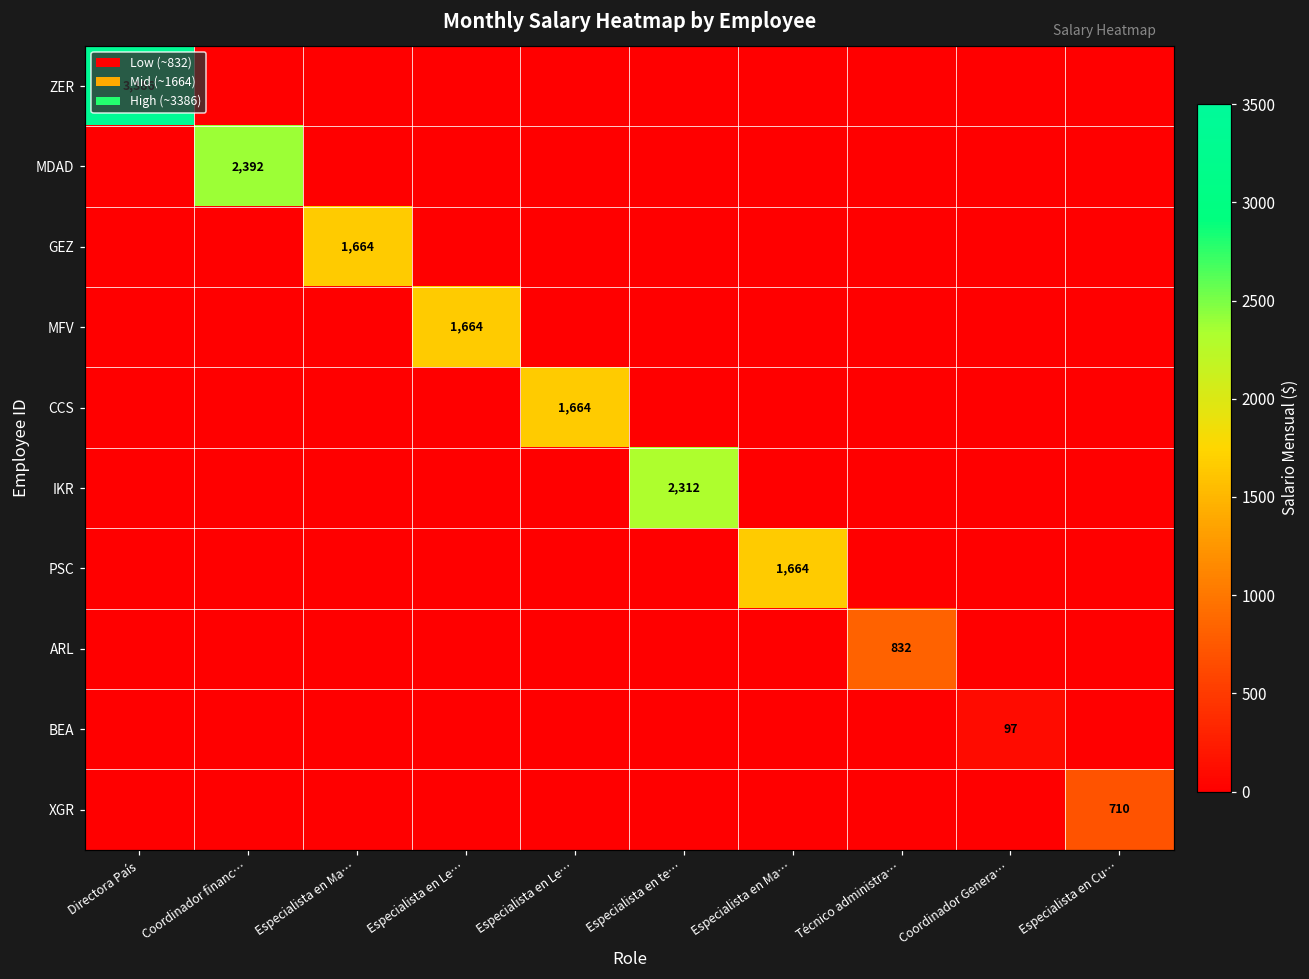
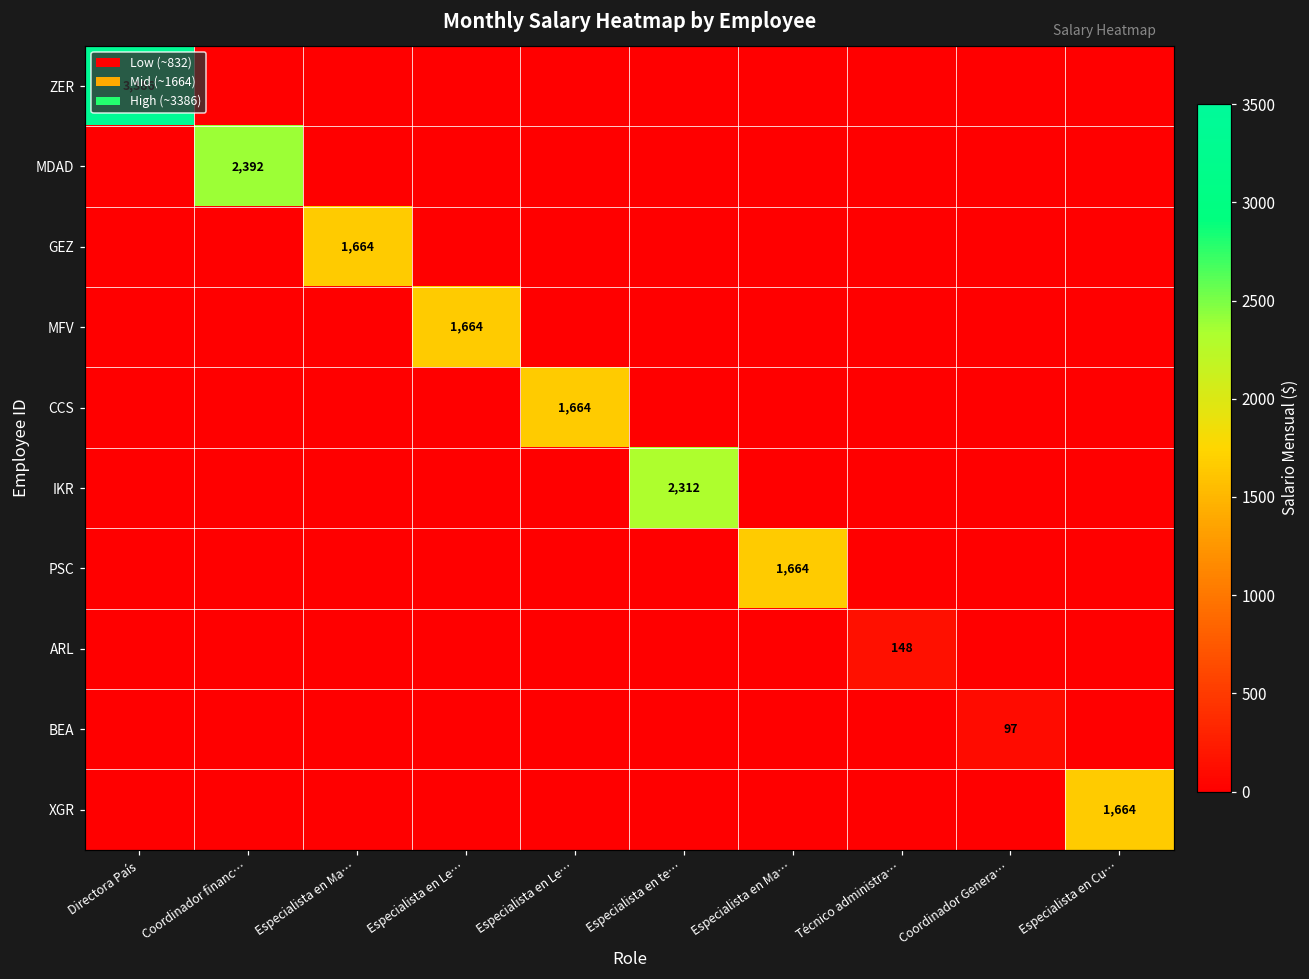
  {
    "MDAD": {
      "Coordinador financ…": "2,392"
    },
    "IKR": {
      "Especialista en te…": "2,312"
    },
    "ARL": {
-     "Técnico administra…": "832"
+     "Técnico administra…": "148"
    },
    "BEA": {
      "Coordinador Genera…": "97"
    },
    "XGR": {
-     "Especialista en Cu…": "710"
+     "Especialista en Cu…": "1,664"
    }
  }
